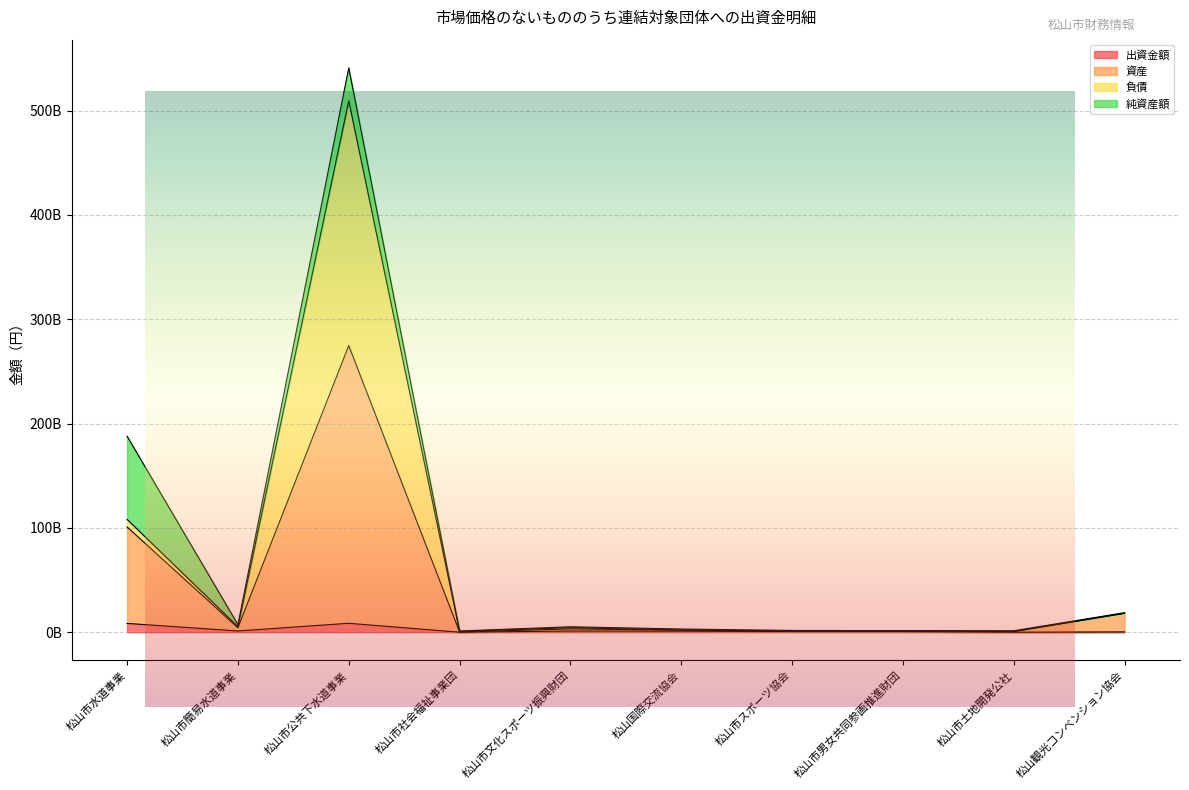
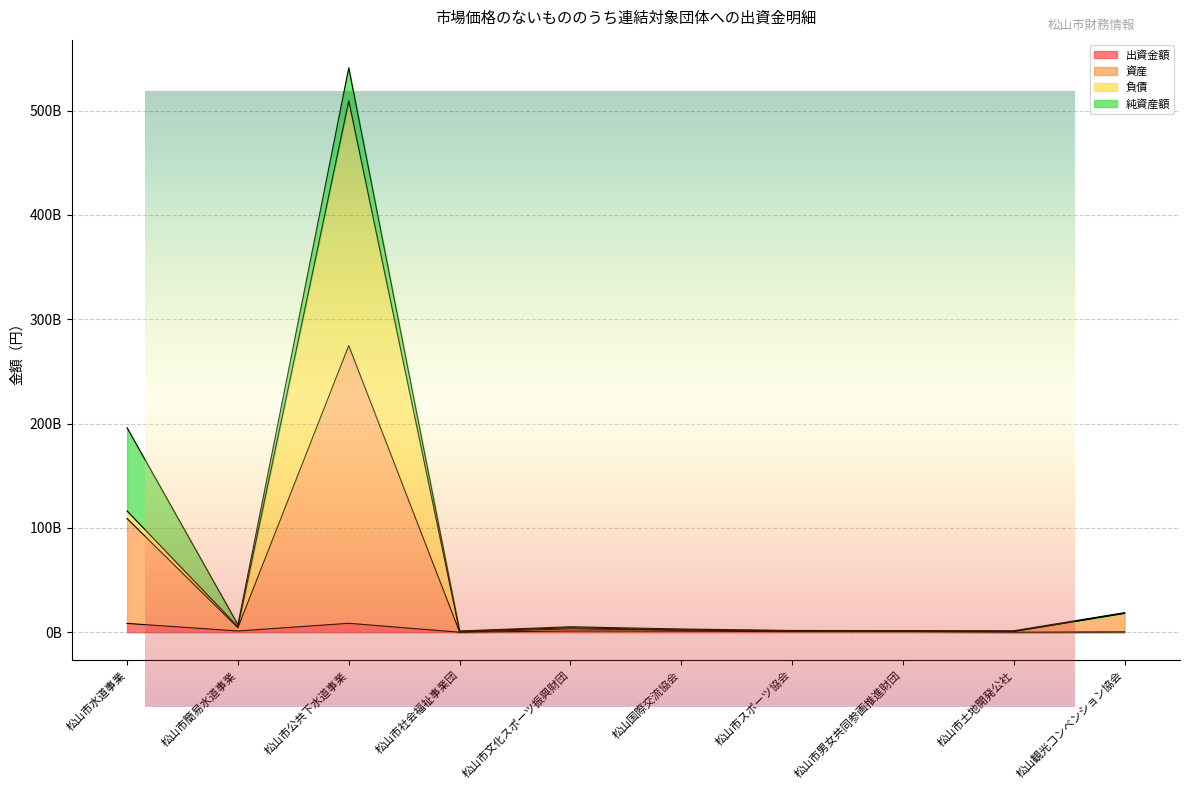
  {
    "市場価格のないもののうち連結対象団体への出資金明細": {
      "出資金額": {
        "松山市水道事業": 8000000000,
        "松山観光コンベンション協会": 0
      },
      "資産": {
-       "松山市水道事業": 92000000000
+       "松山市水道事業": 101000000000
      },
      "負債": {
        "松山市水道事業": 7000000000
      },
      "純資産額": {
        "松山市水道事業": 80000000000
      }
    }
  }
